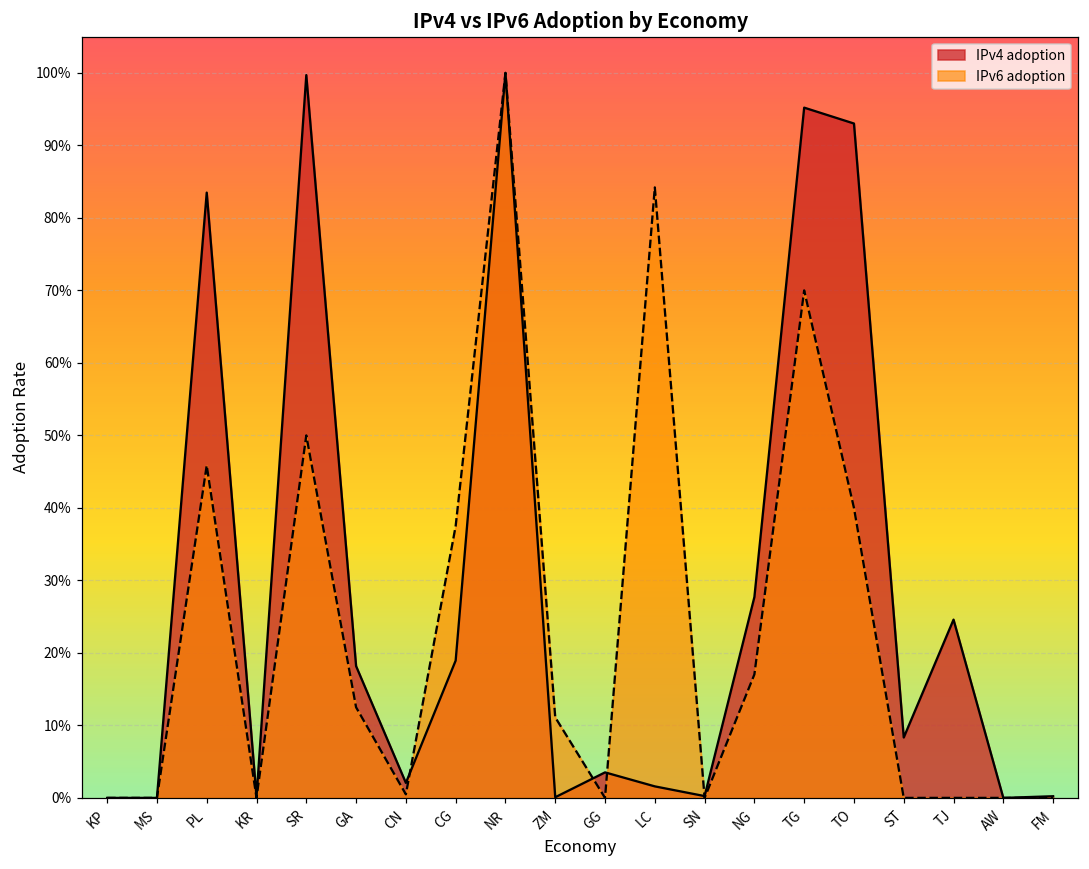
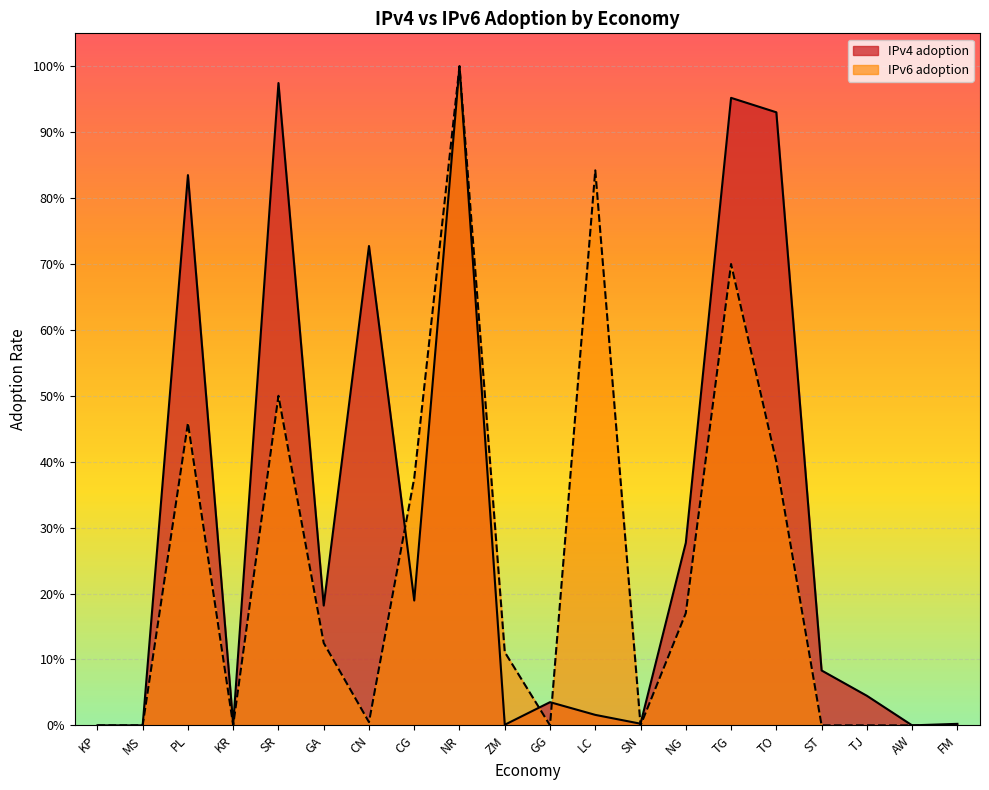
  {
    "IPv4 adoption": {
      "PL": "83%",
-     "SR": "100%",
+     "SR": "97%",
      "GA": "18%",
-     "CN": "2%",
+     "CN": "73%",
      "CG": "19%",
      "ZM": "0%",
      "GG": "4%",
      "LC": "2%",
      "NG": "28%",
      "TG": "95%",
      "TO": "93%",
      "ST": "8%",
-     "TJ": "25%"
+     "TJ": "4%"
    },
    "IPv6 adoption": {
      "PL": "46%",
      "SR": "50%",
      "GA": "13%",
      "CN": "0%",
      "CG": "38%",
      "ZM": "11%",
      "GG": "0%",
      "LC": "84%",
      "NG": "17%",
      "TG": "70%",
      "TO": "40%",
      "ST": "0%",
      "TJ": "0%"
    }
  }
